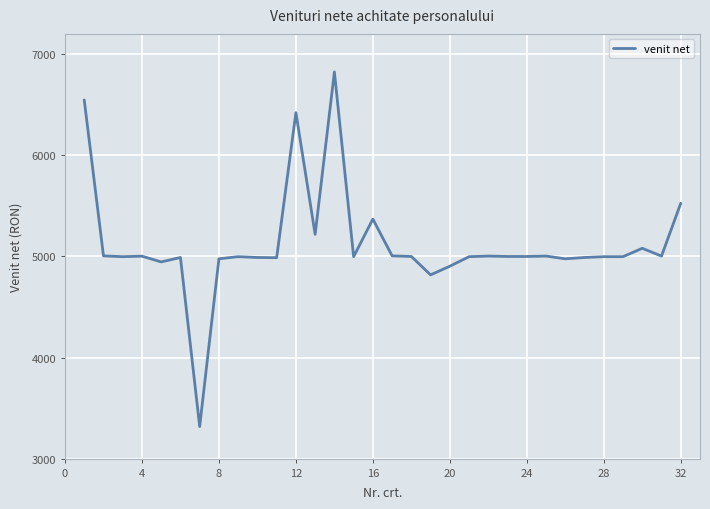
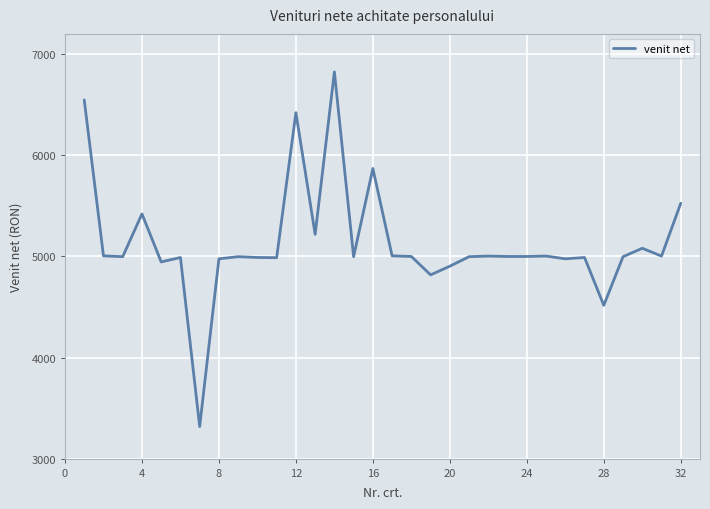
  {
-   "4": 5000,
+   "4": 5420,
    "8": 4980,
    "12": 6420,
-   "16": 5370,
+   "16": 5870,
    "20": 4900,
    "24": 5000,
-   "28": 5000,
+   "28": 4520,
    "32": 5530
  }
